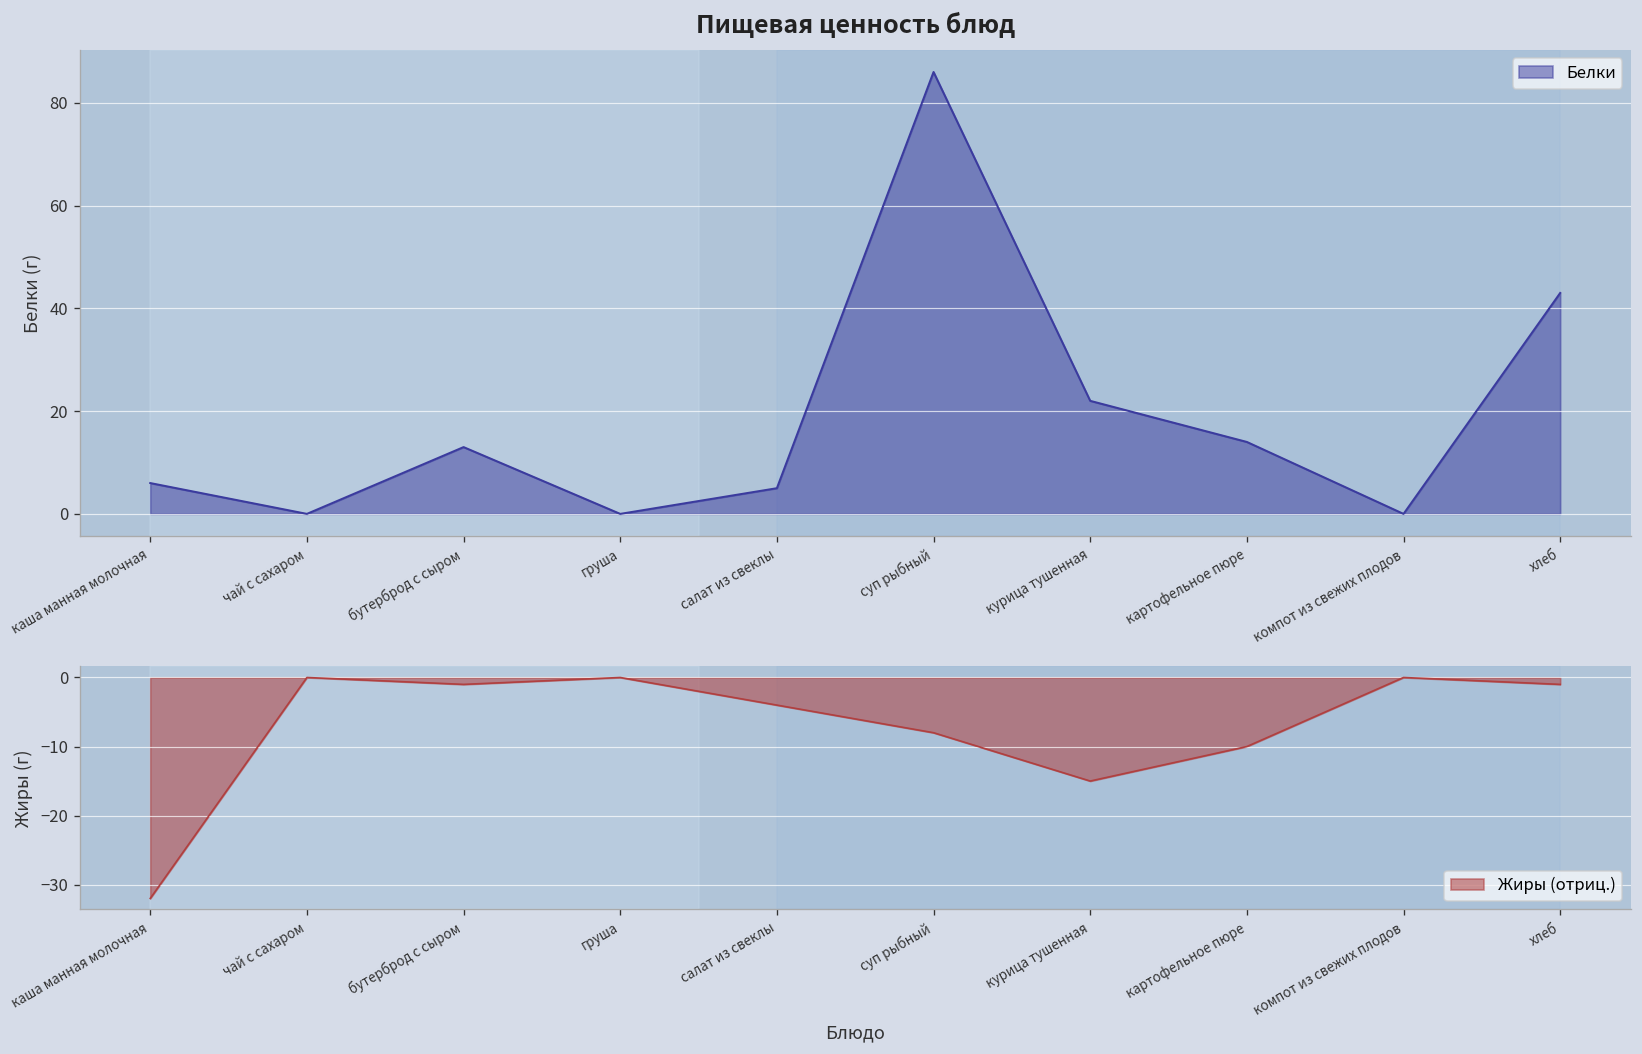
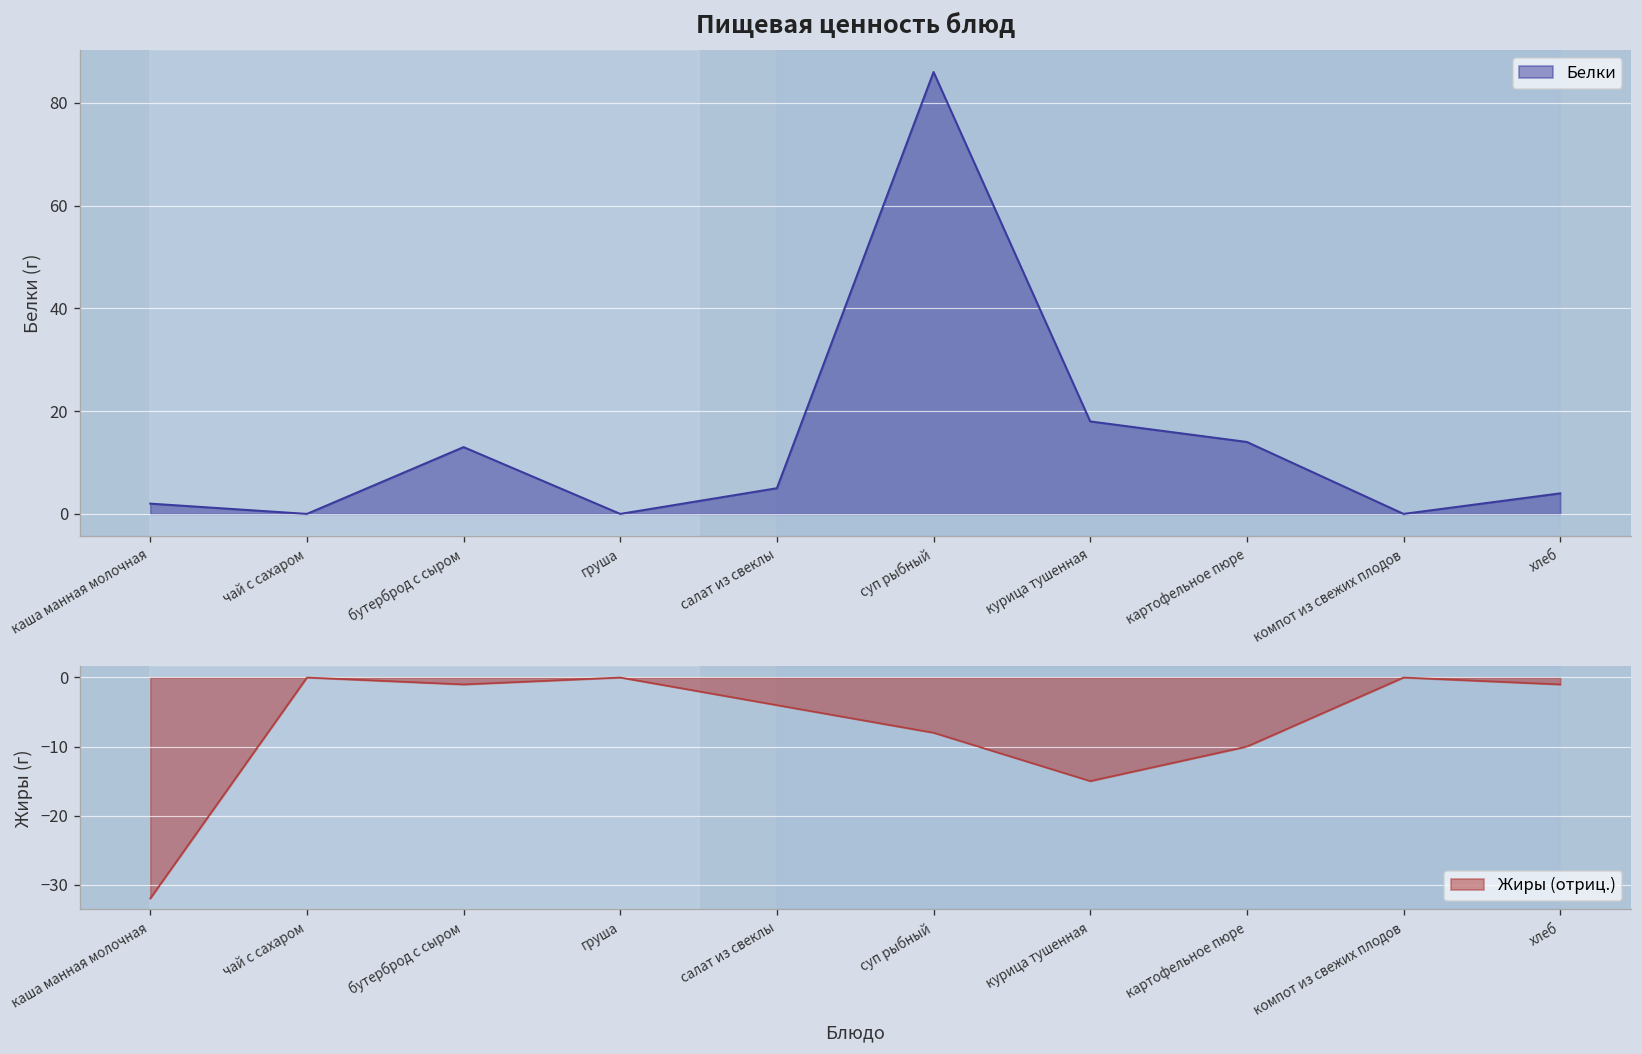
  {
    "Пищевая ценность блюд": {
-     "каша манная молочная": 6,
+     "каша манная молочная": 2,
      "чай с сахаром": 0,
      "бутерброд с сыром": 13,
      "груша": 0,
      "салат из свеклы": 5,
      "суп рыбный": 86,
-     "курица тушенная": 22,
+     "курица тушенная": 18,
      "картофельное пюре": 14,
      "компот из свежих плодов": 0,
-     "хлеб": 43
+     "хлеб": 4
    }
  }
